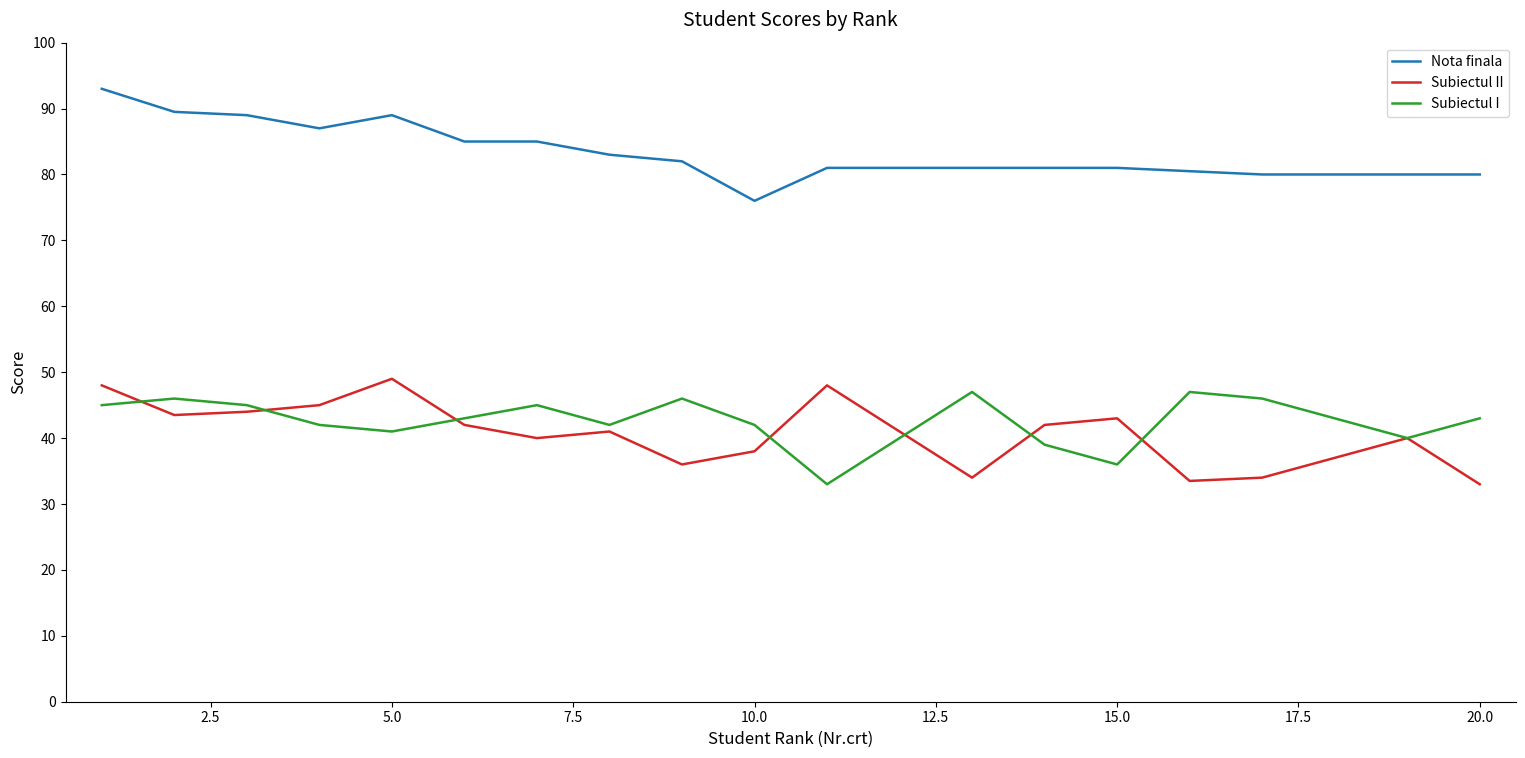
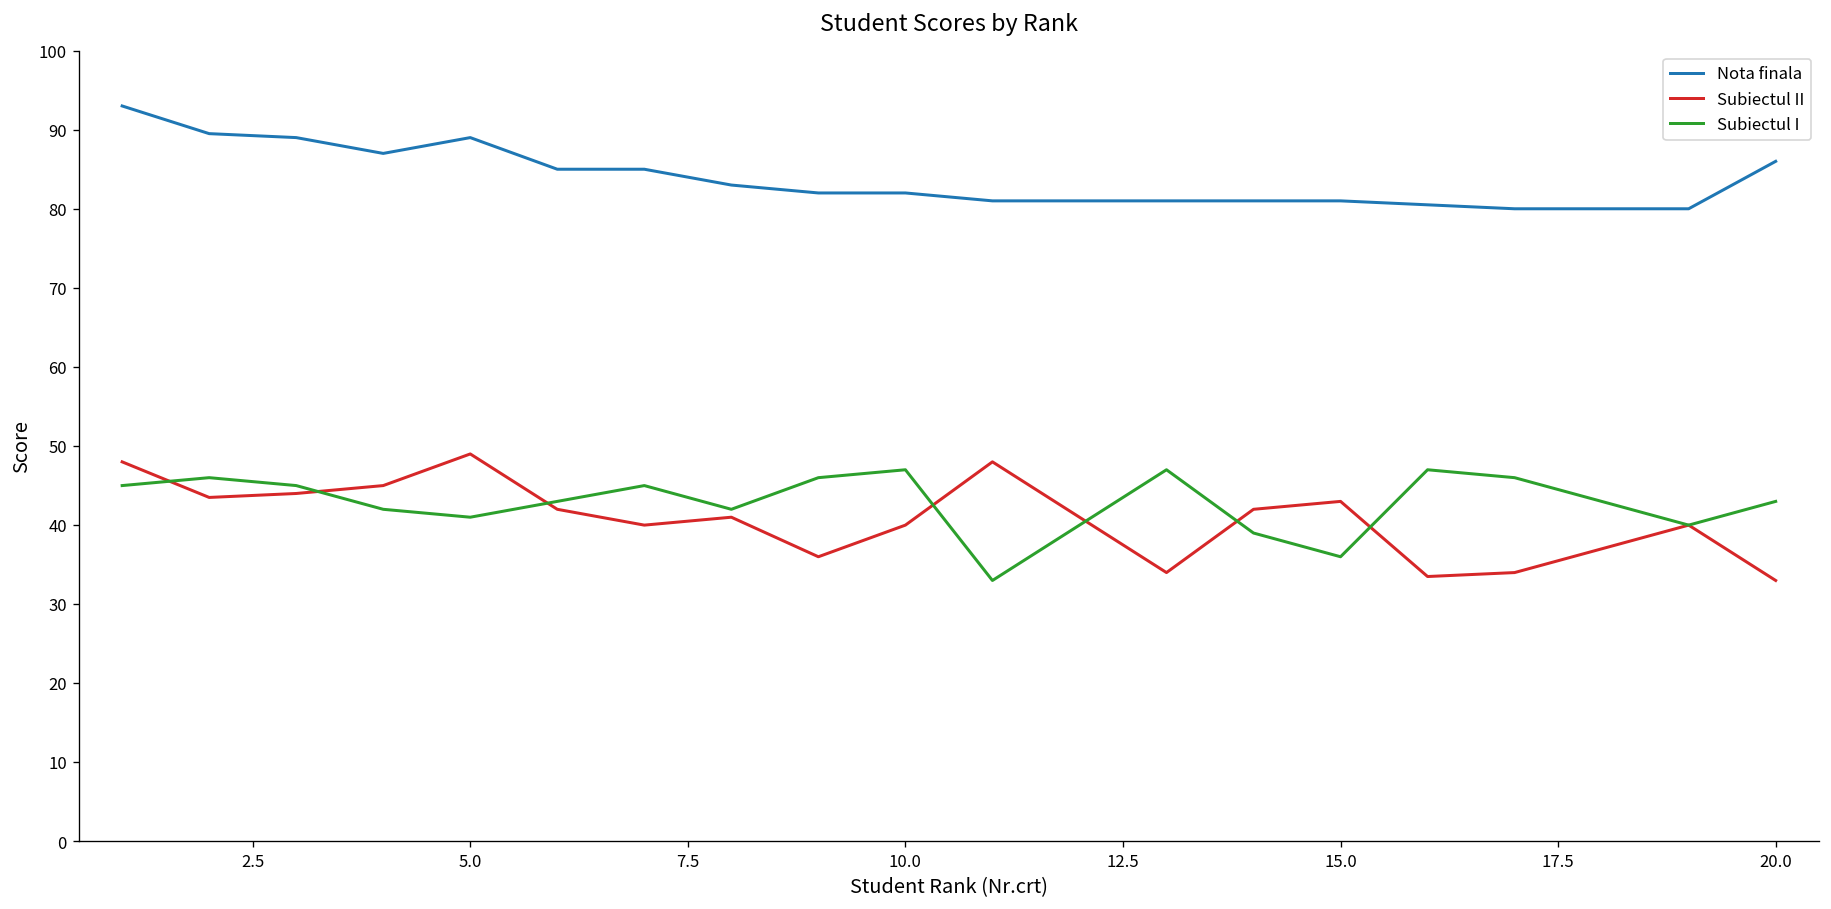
  {
    "Nota finala": {
      "5.0": 89,
-     "10.0": 76,
+     "10.0": 82,
      "15.0": 81,
-     "20.0": 80
+     "20.0": 86
    },
    "Subiectul II": {
      "5.0": 49,
-     "10.0": 38,
+     "10.0": 40,
      "15.0": 43,
      "20.0": 33
    },
    "Subiectul I": {
      "5.0": 41,
-     "10.0": 42,
+     "10.0": 47,
      "15.0": 36,
      "20.0": 43
    }
  }
